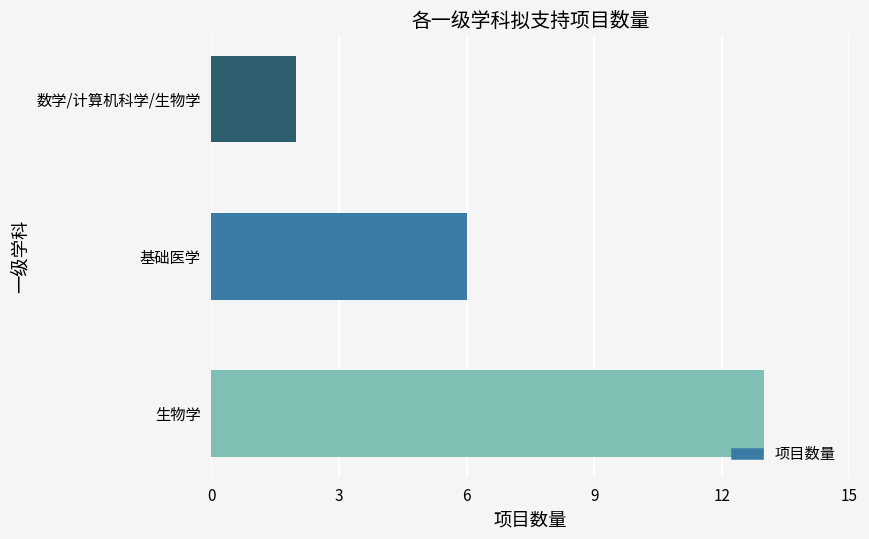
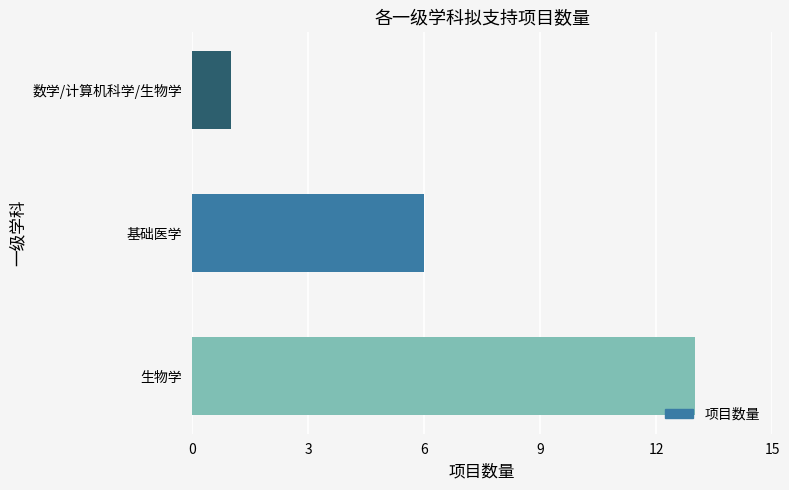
  {
-   "数学/计算机科学/生物学": 2,
+   "数学/计算机科学/生物学": 1,
    "基础医学": 6,
    "生物学": 13
  }
